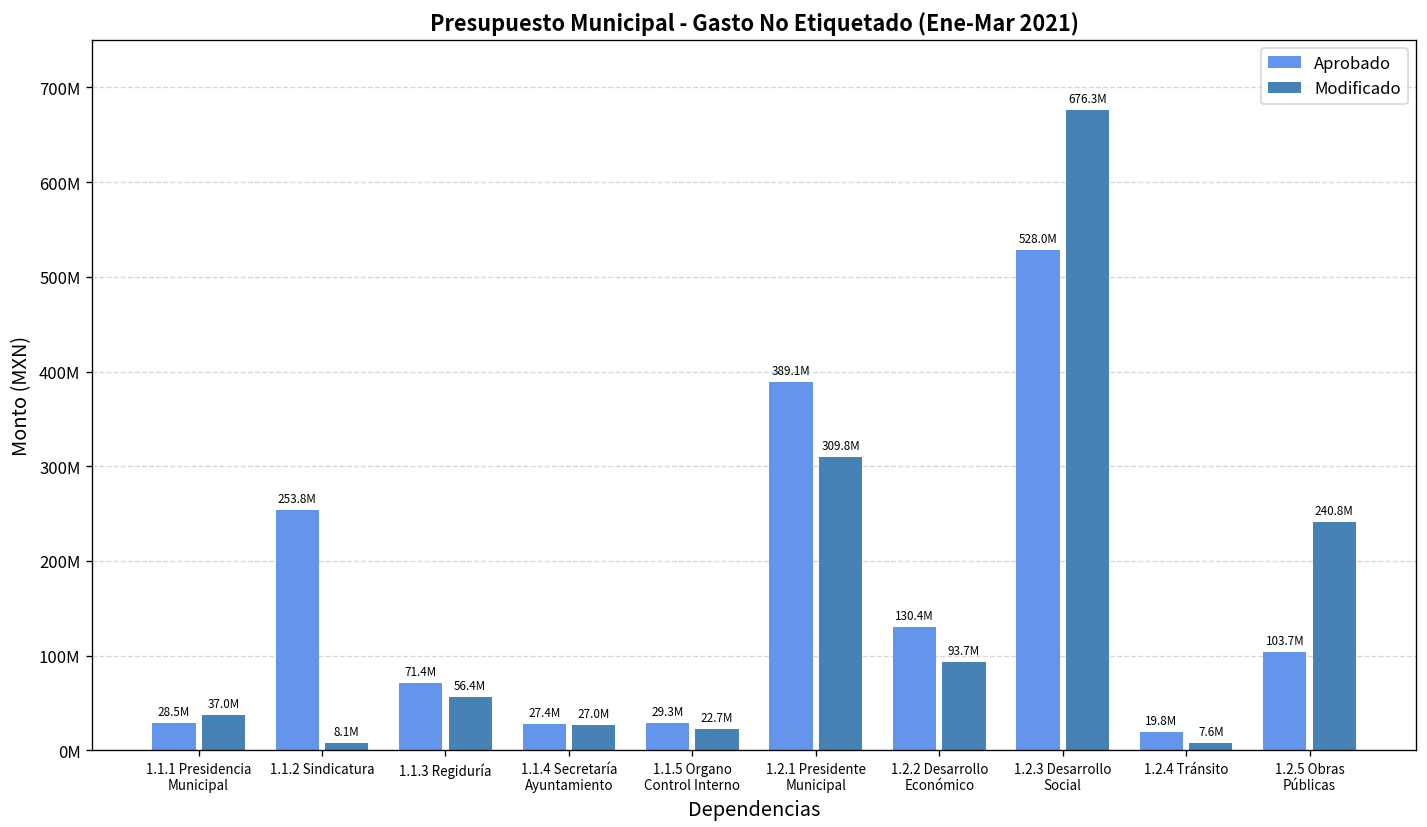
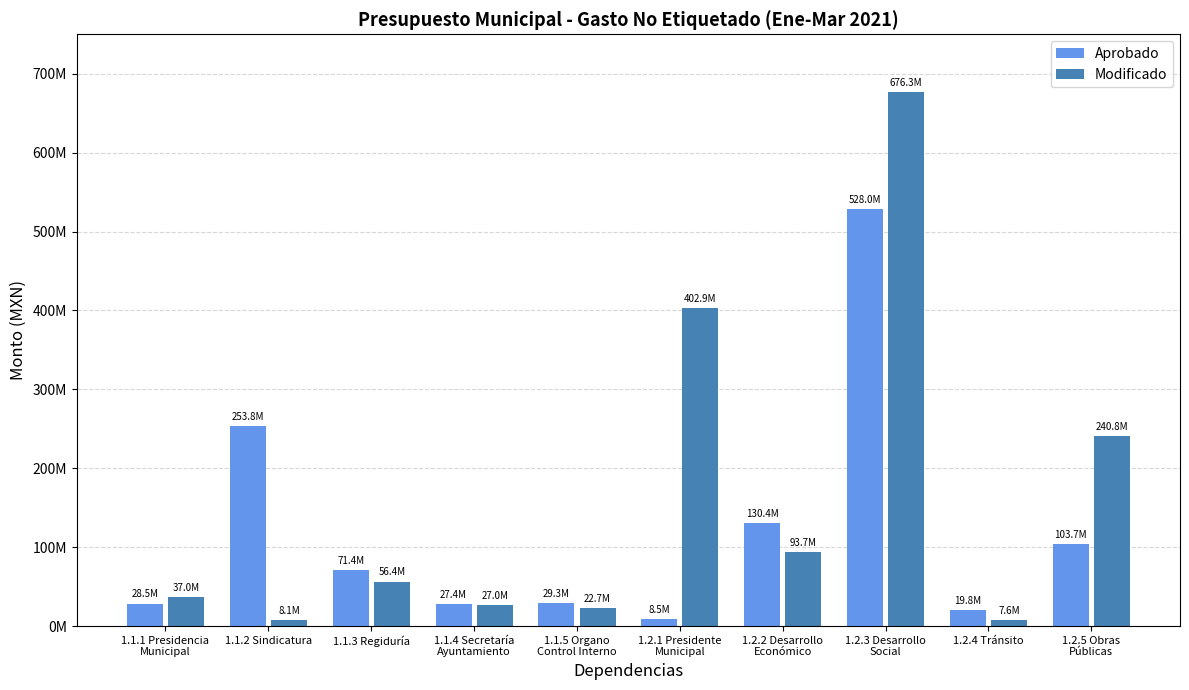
  {
    "Aprobado": {
      "1.1.1 Presidencia Municipal": "28.5M",
      "1.1.2 Sindicatura": "253.8M",
      "1.1.3 Regiduría": "71.4M",
      "1.1.4 Secretaría Ayuntamiento": "27.4M",
      "1.1.5 Organo Control Interno": "29.3M",
-     "1.2.1 Presidente Municipal": "389.1M",
+     "1.2.1 Presidente Municipal": "8.5M",
      "1.2.2 Desarrollo Económico": "130.4M",
      "1.2.3 Desarrollo Social": "528.0M",
      "1.2.4 Tránsito": "19.8M",
      "1.2.5 Obras Públicas": "103.7M"
    },
    "Modificado": {
      "1.1.1 Presidencia Municipal": "37.0M",
      "1.1.2 Sindicatura": "8.1M",
      "1.1.3 Regiduría": "56.4M",
      "1.1.4 Secretaría Ayuntamiento": "27.0M",
      "1.1.5 Organo Control Interno": "22.7M",
-     "1.2.1 Presidente Municipal": "309.8M",
+     "1.2.1 Presidente Municipal": "402.9M",
      "1.2.2 Desarrollo Económico": "93.7M",
      "1.2.3 Desarrollo Social": "676.3M",
      "1.2.4 Tránsito": "7.6M",
      "1.2.5 Obras Públicas": "240.8M"
    }
  }
